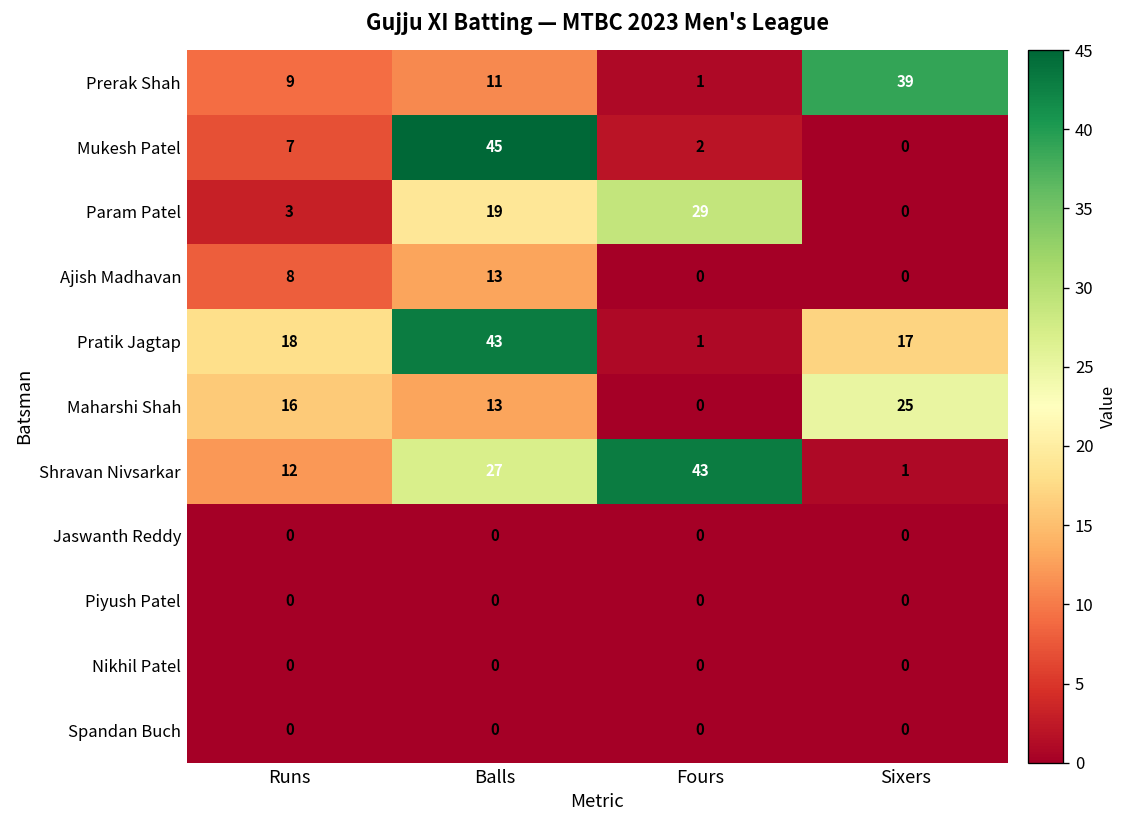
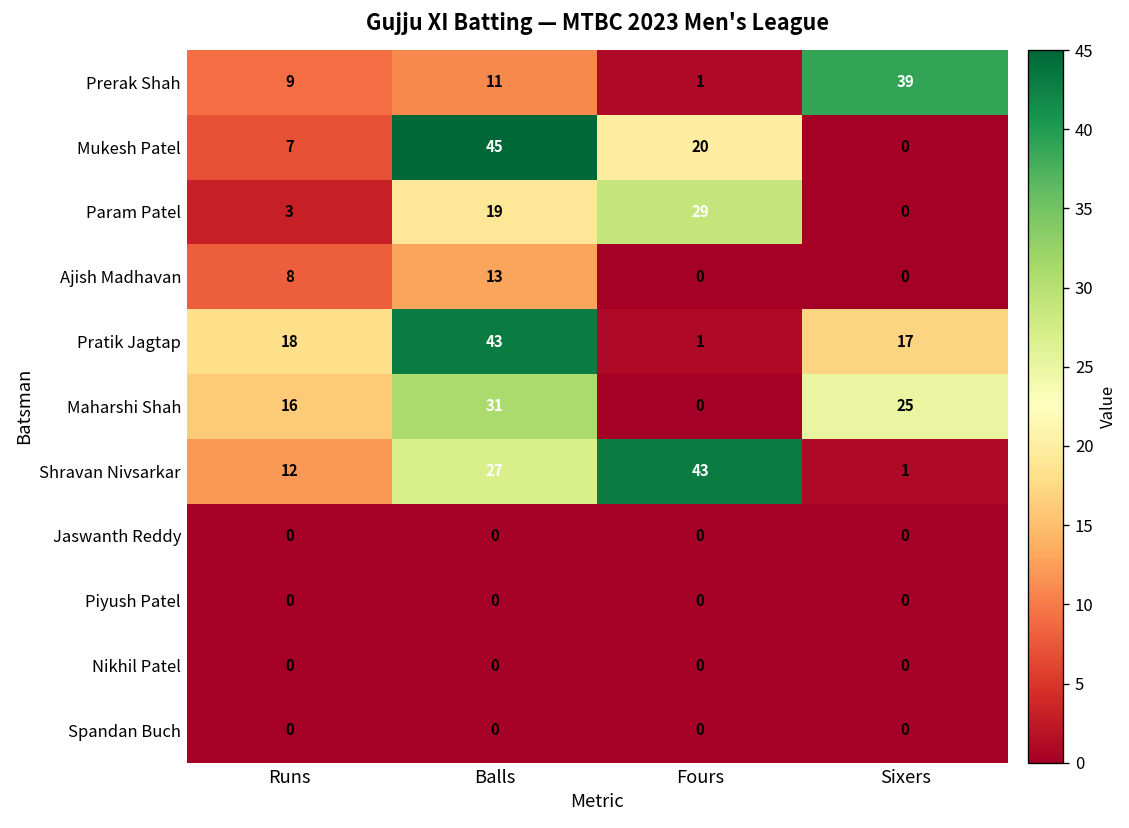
  {
    "Prerak Shah": {
      "Runs": 9,
      "Balls": 11,
      "Fours": 1,
      "Sixers": 39
    },
    "Mukesh Patel": {
      "Runs": 7,
      "Balls": 45,
-     "Fours": 2,
+     "Fours": 20,
      "Sixers": 0
    },
    "Param Patel": {
      "Runs": 3,
      "Balls": 19,
      "Fours": 29,
      "Sixers": 0
    },
    "Ajish Madhavan": {
      "Runs": 8,
      "Balls": 13,
      "Fours": 0,
      "Sixers": 0
    },
    "Pratik Jagtap": {
      "Runs": 18,
      "Balls": 43,
      "Fours": 1,
      "Sixers": 17
    },
    "Maharshi Shah": {
      "Runs": 16,
-     "Balls": 13,
+     "Balls": 31,
      "Fours": 0,
      "Sixers": 25
    },
    "Shravan Nivsarkar": {
      "Runs": 12,
      "Balls": 27,
      "Fours": 43,
      "Sixers": 1
    },
    "Jaswanth Reddy": {
      "Runs": 0,
      "Balls": 0,
      "Fours": 0,
      "Sixers": 0
    },
    "Piyush Patel": {
      "Runs": 0,
      "Balls": 0,
      "Fours": 0,
      "Sixers": 0
    },
    "Nikhil Patel": {
      "Runs": 0,
      "Balls": 0,
      "Fours": 0,
      "Sixers": 0
    },
    "Spandan Buch": {
      "Runs": 0,
      "Balls": 0,
      "Fours": 0,
      "Sixers": 0
    }
  }
